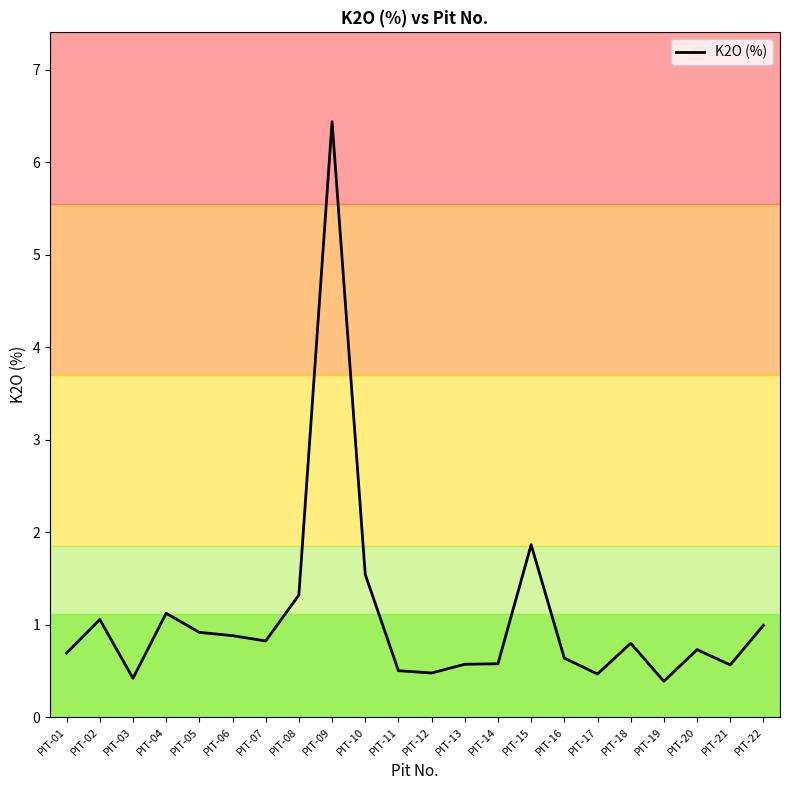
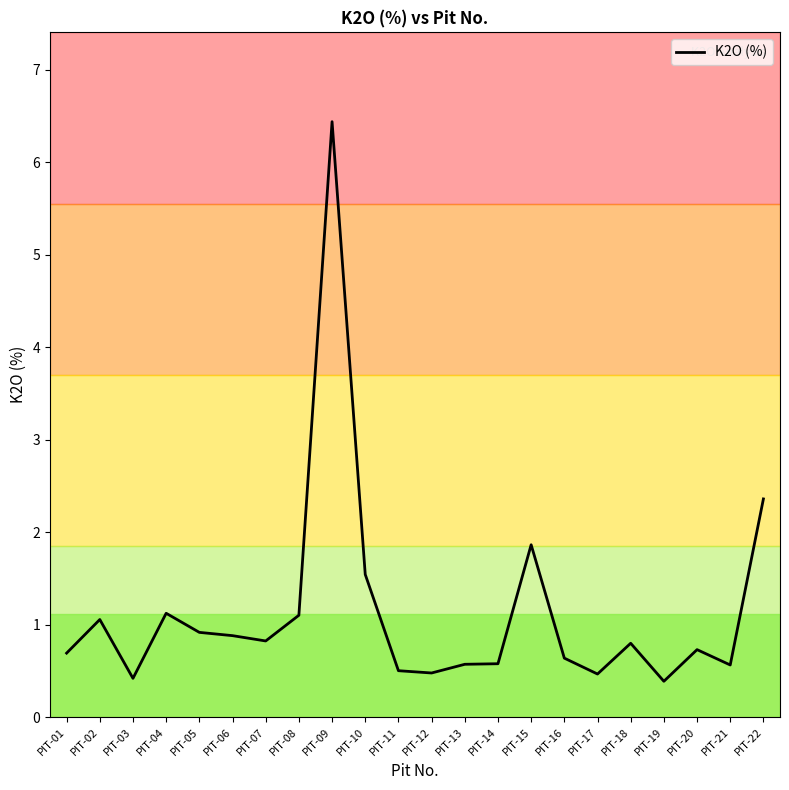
  {
    "PIT-01": 0.7,
    "PIT-02": 1.1,
    "PIT-03": 0.4,
    "PIT-04": 1.1,
    "PIT-05": 0.9,
    "PIT-06": 0.9,
    "PIT-07": 0.8,
-   "PIT-08": 1.3,
+   "PIT-08": 1.1,
    "PIT-09": 6.4,
    "PIT-10": 1.5,
    "PIT-11": 0.5,
    "PIT-12": 0.5,
    "PIT-13": 0.6,
    "PIT-14": 0.6,
    "PIT-15": 1.9,
    "PIT-16": 0.6,
    "PIT-17": 0.5,
    "PIT-18": 0.8,
    "PIT-19": 0.4,
    "PIT-20": 0.7,
    "PIT-21": 0.6,
-   "PIT-22": 1.0
+   "PIT-22": 2.4
  }
